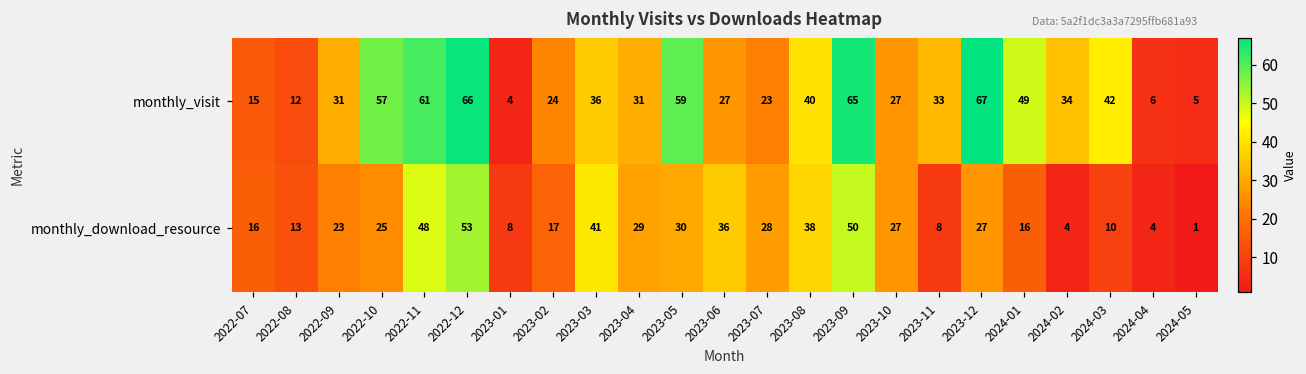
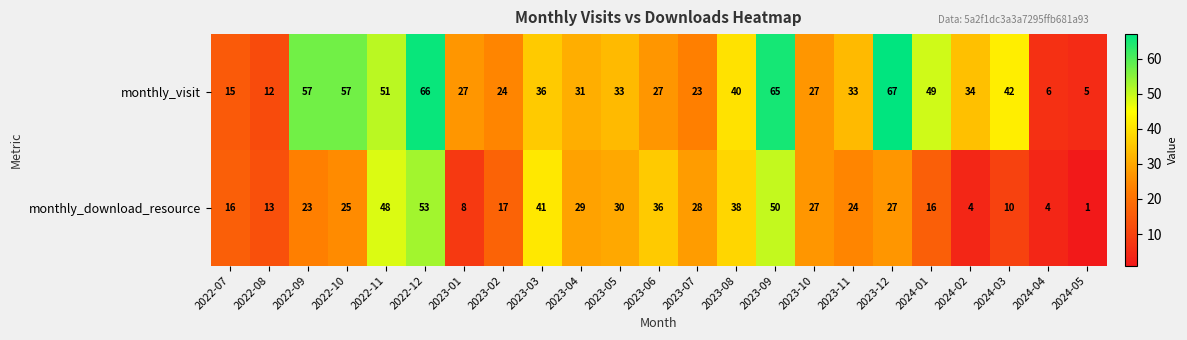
  {
    "monthly_visit": {
      "2022-07": 15,
      "2022-08": 12,
-     "2022-09": 31,
+     "2022-09": 57,
      "2022-10": 57,
-     "2022-11": 61,
+     "2022-11": 51,
      "2022-12": 66,
-     "2023-01": 4,
+     "2023-01": 27,
      "2023-02": 24,
      "2023-03": 36,
      "2023-04": 31,
-     "2023-05": 59,
+     "2023-05": 33,
      "2023-06": 27,
      "2023-07": 23,
      "2023-08": 40,
      "2023-09": 65,
      "2023-10": 27,
      "2023-11": 33,
      "2023-12": 67,
      "2024-01": 49,
      "2024-02": 34,
      "2024-03": 42,
      "2024-04": 6,
      "2024-05": 5
    },
    "monthly_download_resource": {
      "2022-07": 16,
      "2022-08": 13,
      "2022-09": 23,
      "2022-10": 25,
      "2022-11": 48,
      "2022-12": 53,
      "2023-01": 8,
      "2023-02": 17,
      "2023-03": 41,
      "2023-04": 29,
      "2023-05": 30,
      "2023-06": 36,
      "2023-07": 28,
      "2023-08": 38,
      "2023-09": 50,
      "2023-10": 27,
-     "2023-11": 8,
+     "2023-11": 24,
      "2023-12": 27,
      "2024-01": 16,
      "2024-02": 4,
      "2024-03": 10,
      "2024-04": 4,
      "2024-05": 1
    }
  }
